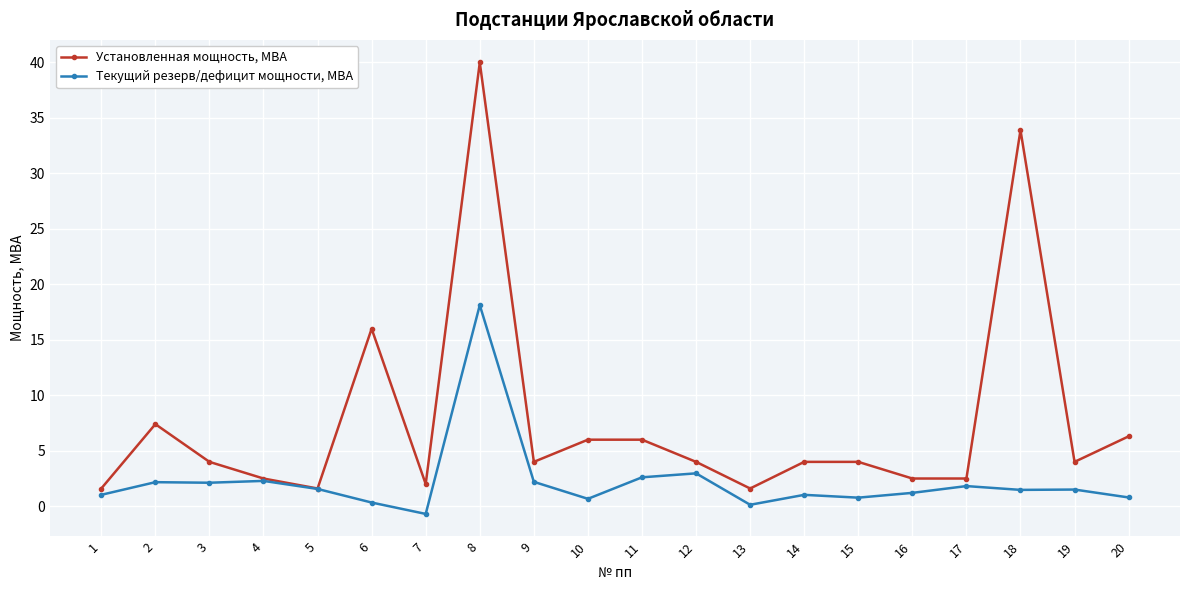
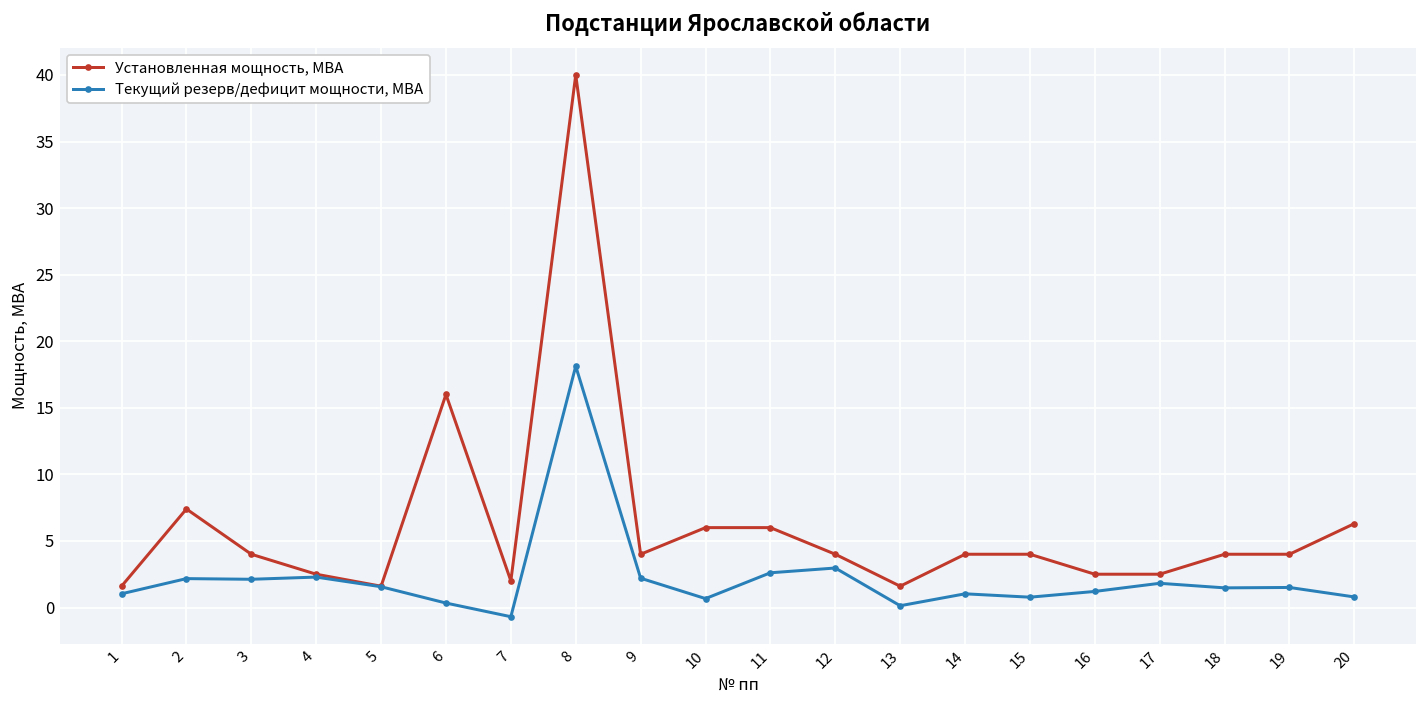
  {
    "Установленная мощность, МВА": {
      "1": 1.6,
      "2": 7.4,
      "3": 4.0,
      "6": 16.0,
      "7": 2.0,
      "8": 40.0,
      "9": 4.0,
      "10": 6.0,
      "11": 6.0,
      "12": 4.0,
      "13": 1.6,
      "14": 4.0,
      "15": 4.0,
      "16": 2.5,
      "17": 2.5,
-     "18": 33.9,
+     "18": 4.0,
      "19": 4.0,
      "20": 6.3
    },
    "Текущий резерв/дефицит мощности, МВА": {
      "1": 1.0,
      "2": 2.2,
      "3": 2.1,
      "6": 0.3,
      "7": -0.7,
      "8": 18.1,
      "9": 2.2,
      "10": 0.7,
      "11": 2.6,
      "12": 3.0,
      "13": 0.1,
      "14": 1.0,
      "15": 0.8,
      "16": 1.2,
      "17": 1.8,
      "18": 1.5,
      "19": 1.5,
      "20": 0.8
    }
  }
